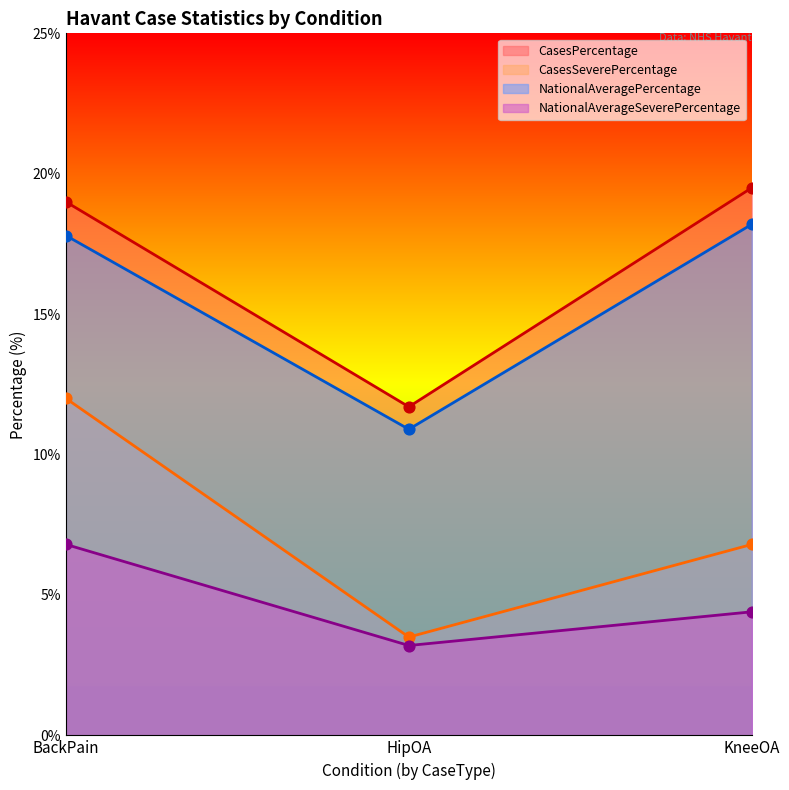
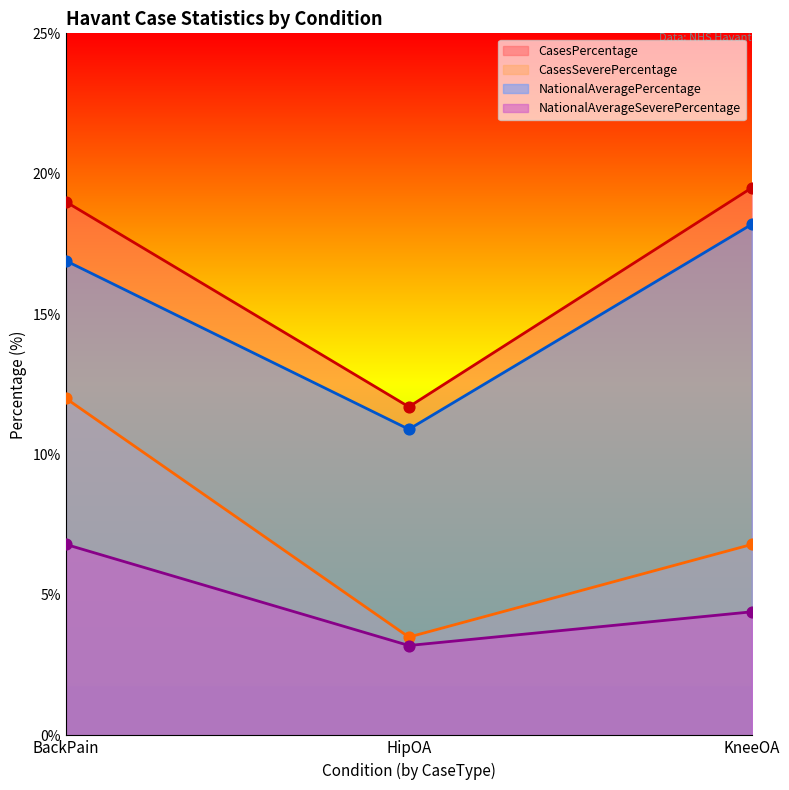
  {
    "NationalAveragePercentage": {
-     "BackPain": "17.8%",
+     "BackPain": "16.9%",
      "HipOA": "10.9%",
      "KneeOA": "18.2%"
    },
    "NationalAverageSeverePercentage": {
      "BackPain": "6.8%",
      "HipOA": "3.2%",
      "KneeOA": "4.4%"
    }
  }
